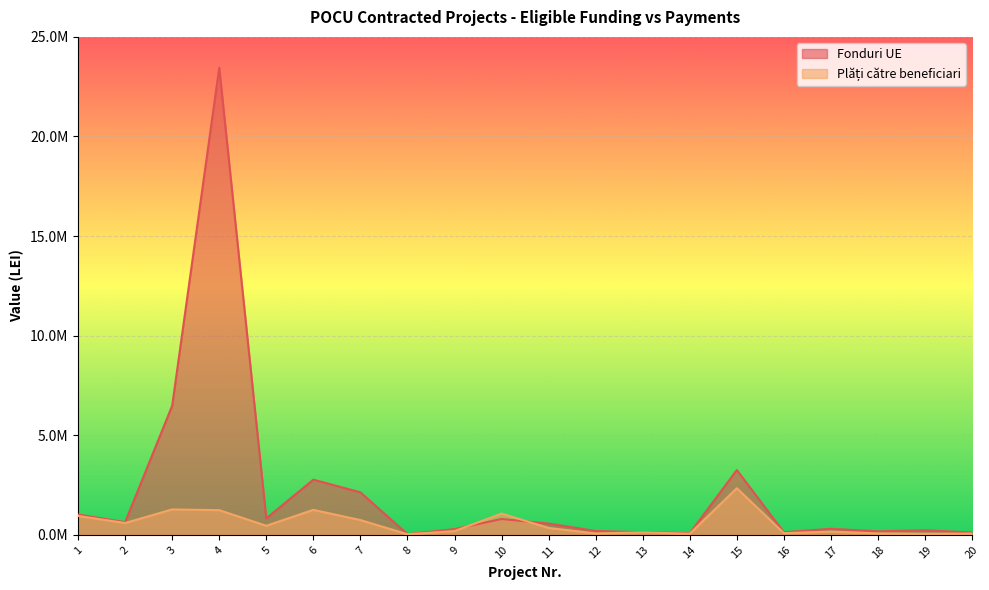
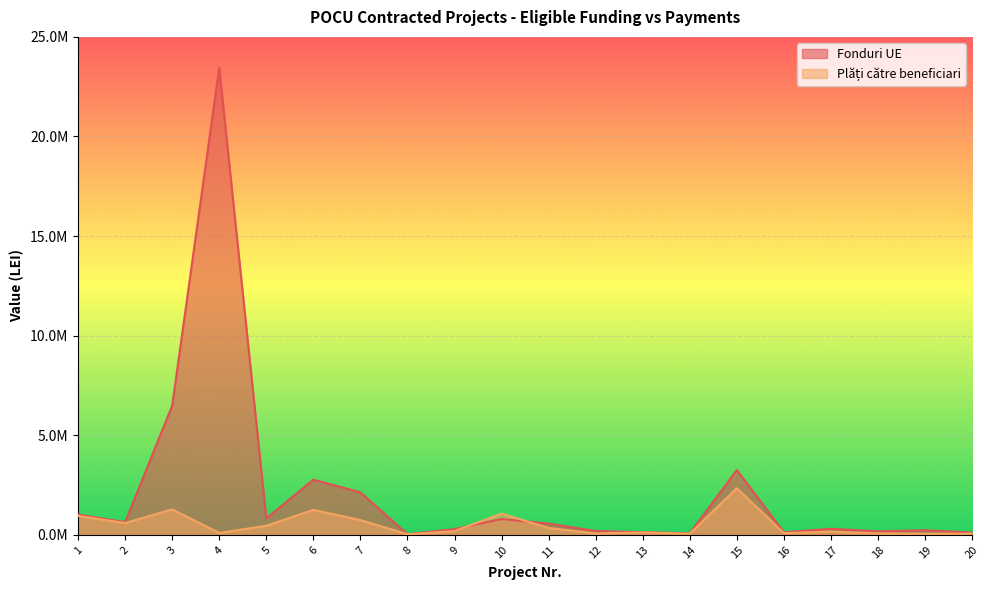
  {
    "Fonduri UE": {
      "3": 6500000,
      "4": 23500000,
      "5": 800000,
      "6": 2800000,
      "7": 2100000,
      "10": 800000,
      "11": 600000,
      "15": 3300000,
      "17": 300000,
      "19": 200000
    },
    "Plăți către beneficiari": {
      "3": 1300000,
-     "4": 1200000,
+     "4": 100000,
      "5": 500000,
      "6": 1300000,
      "7": 700000,
      "10": 1100000,
      "11": 300000,
      "15": 2300000,
      "17": 200000,
      "19": 100000
    }
  }
